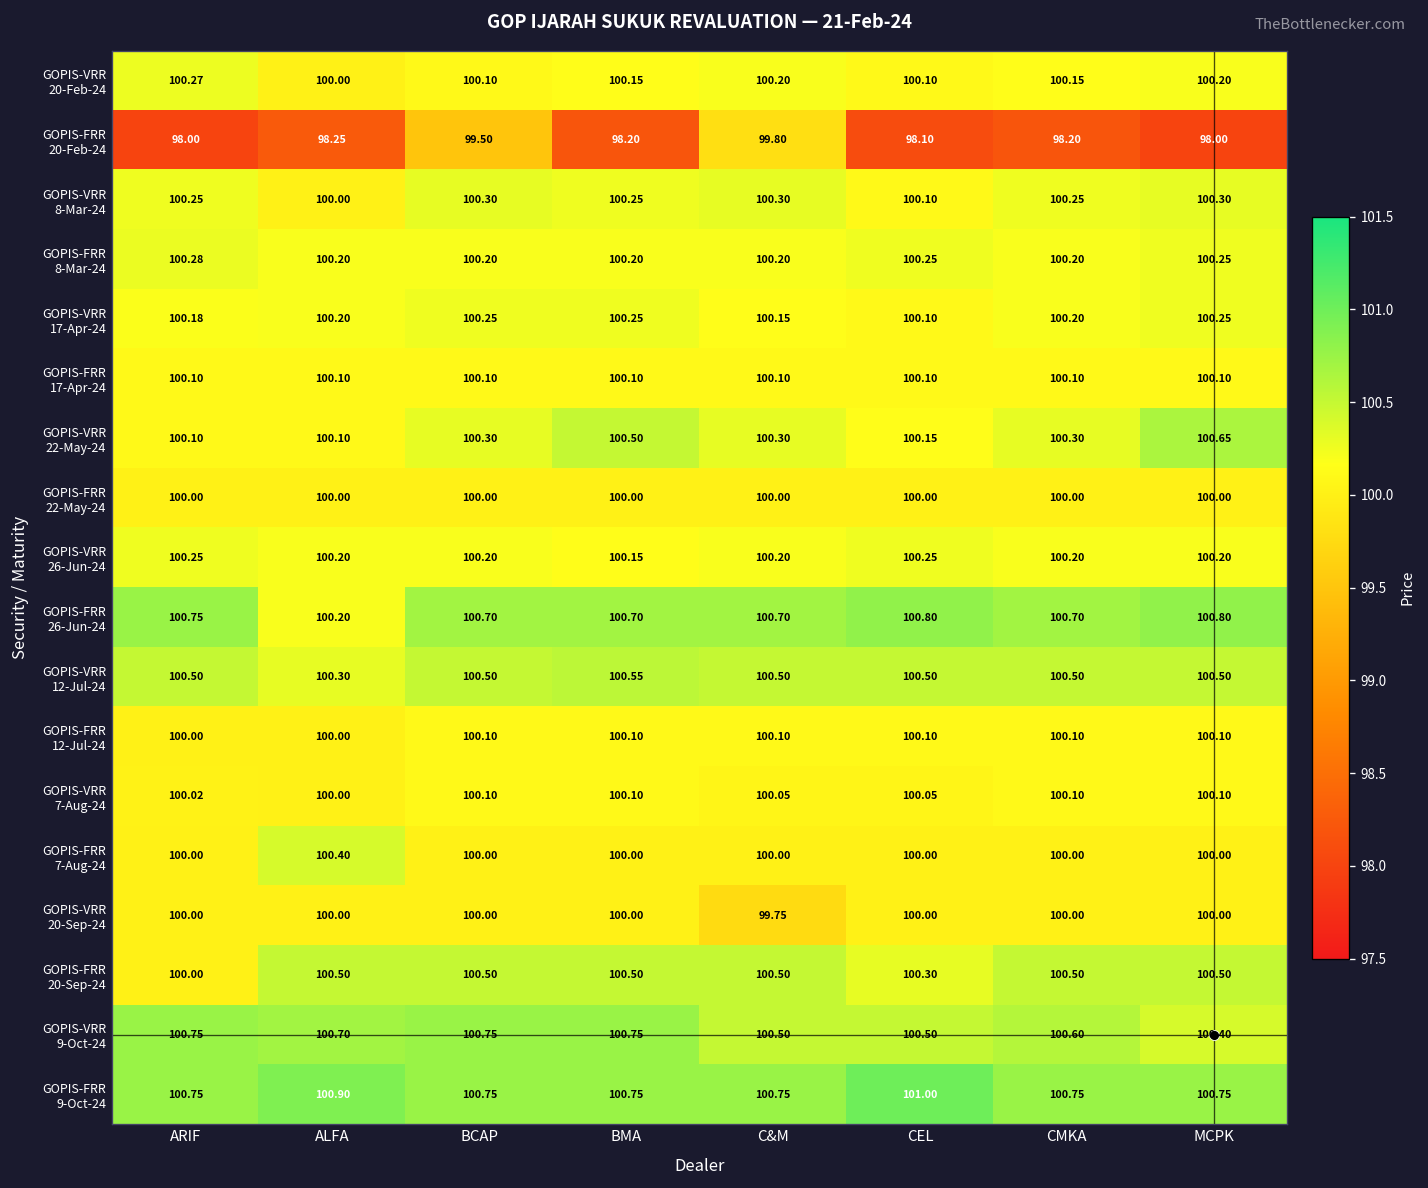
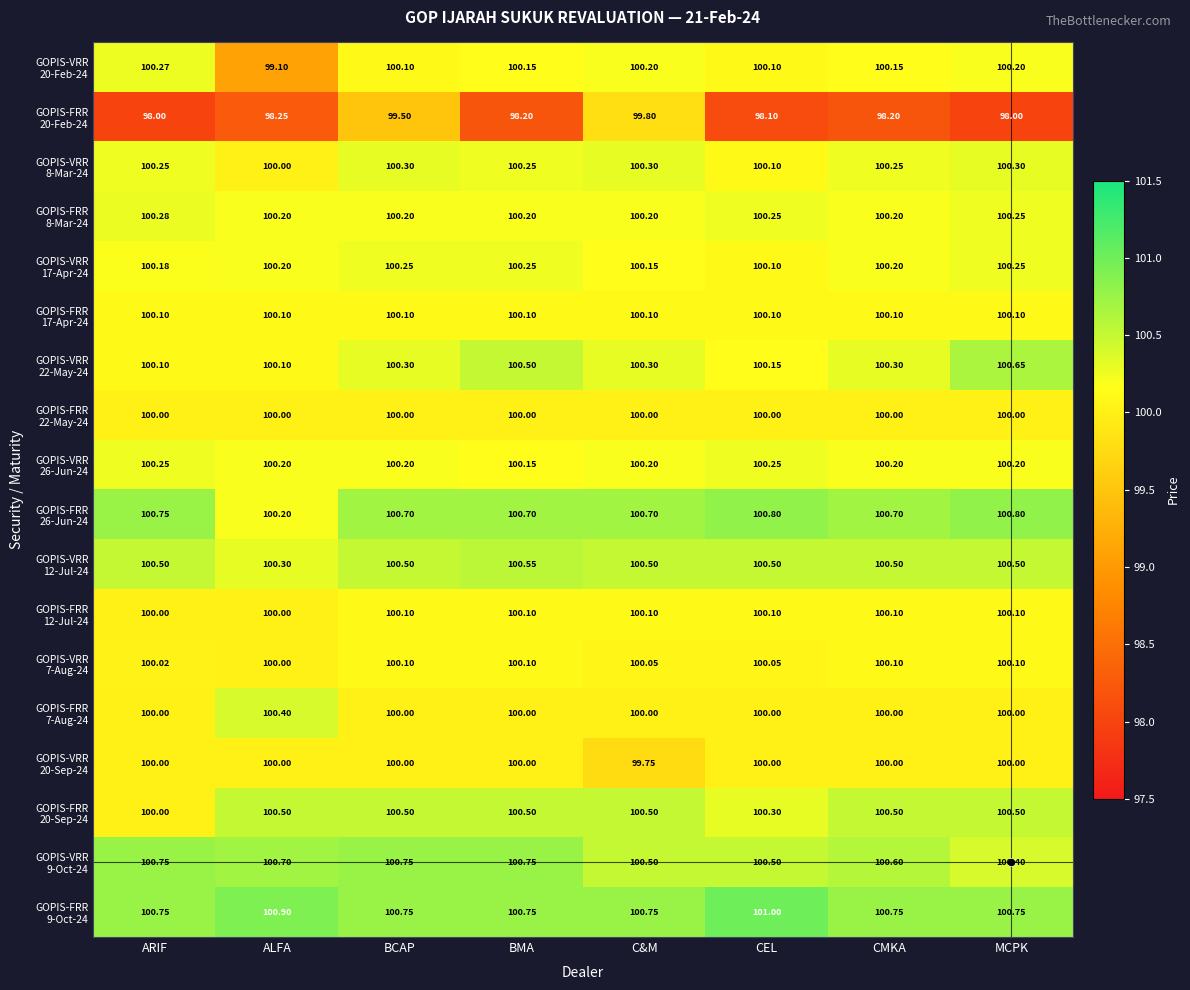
  {
    "GOPIS-VRR 20-Feb-24": {
      "ARIF": 100.27,
-     "ALFA": 100.00,
+     "ALFA": 99.10,
      "BCAP": 100.10,
      "BMA": 100.15,
      "C&M": 100.20,
      "CEL": 100.10,
      "CMKA": 100.15,
      "MCPK": 100.20
    },
    "GOPIS-FRR 20-Feb-24": {
      "ARIF": 98.00,
      "ALFA": 98.25,
      "BCAP": 99.50,
      "BMA": 98.20,
      "C&M": 99.80,
      "CEL": 98.10,
      "CMKA": 98.20,
      "MCPK": 98.00
    },
    "GOPIS-VRR 8-Mar-24": {
      "ARIF": 100.25,
      "ALFA": 100.00,
      "BCAP": 100.30,
      "BMA": 100.25,
      "C&M": 100.30,
      "CEL": 100.10,
      "CMKA": 100.25,
      "MCPK": 100.30
    },
    "GOPIS-FRR 8-Mar-24": {
      "ARIF": 100.28,
      "ALFA": 100.20,
      "BCAP": 100.20,
      "BMA": 100.20,
      "C&M": 100.20,
      "CEL": 100.25,
      "CMKA": 100.20,
      "MCPK": 100.25
    },
    "GOPIS-VRR 17-Apr-24": {
      "ARIF": 100.18,
      "ALFA": 100.20,
      "BCAP": 100.25,
      "BMA": 100.25,
      "C&M": 100.15,
      "CEL": 100.10,
      "CMKA": 100.20,
      "MCPK": 100.25
    },
    "GOPIS-FRR 17-Apr-24": {
      "ARIF": 100.10,
      "ALFA": 100.10,
      "BCAP": 100.10,
      "BMA": 100.10,
      "C&M": 100.10,
      "CEL": 100.10,
      "CMKA": 100.10,
      "MCPK": 100.10
    },
    "GOPIS-VRR 22-May-24": {
      "ARIF": 100.10,
      "ALFA": 100.10,
      "BCAP": 100.30,
      "BMA": 100.50,
      "C&M": 100.30,
      "CEL": 100.15,
      "CMKA": 100.30,
      "MCPK": 100.65
    },
    "GOPIS-FRR 22-May-24": {
      "ARIF": 100.00,
      "ALFA": 100.00,
      "BCAP": 100.00,
      "BMA": 100.00,
      "C&M": 100.00,
      "CEL": 100.00,
      "CMKA": 100.00,
      "MCPK": 100.00
    },
    "GOPIS-VRR 26-Jun-24": {
      "ARIF": 100.25,
      "ALFA": 100.20,
      "BCAP": 100.20,
      "BMA": 100.15,
      "C&M": 100.20,
      "CEL": 100.25,
      "CMKA": 100.20,
      "MCPK": 100.20
    },
    "GOPIS-FRR 26-Jun-24": {
      "ARIF": 100.75,
      "ALFA": 100.20,
      "BCAP": 100.70,
      "BMA": 100.70,
      "C&M": 100.70,
      "CEL": 100.80,
      "CMKA": 100.70,
      "MCPK": 100.80
    },
    "GOPIS-VRR 12-Jul-24": {
      "ARIF": 100.50,
      "ALFA": 100.30,
      "BCAP": 100.50,
      "BMA": 100.55,
      "C&M": 100.50,
      "CEL": 100.50,
      "CMKA": 100.50,
      "MCPK": 100.50
    },
    "GOPIS-FRR 12-Jul-24": {
      "ARIF": 100.00,
      "ALFA": 100.00,
      "BCAP": 100.10,
      "BMA": 100.10,
      "C&M": 100.10,
      "CEL": 100.10,
      "CMKA": 100.10,
      "MCPK": 100.10
    },
    "GOPIS-VRR 7-Aug-24": {
      "ARIF": 100.02,
      "ALFA": 100.00,
      "BCAP": 100.10,
      "BMA": 100.10,
      "C&M": 100.05,
      "CEL": 100.05,
      "CMKA": 100.10,
      "MCPK": 100.10
    },
    "GOPIS-FRR 7-Aug-24": {
      "ARIF": 100.00,
      "ALFA": 100.40,
      "BCAP": 100.00,
      "BMA": 100.00,
      "C&M": 100.00,
      "CEL": 100.00,
      "CMKA": 100.00,
      "MCPK": 100.00
    },
    "GOPIS-VRR 20-Sep-24": {
      "ARIF": 100.00,
      "ALFA": 100.00,
      "BCAP": 100.00,
      "BMA": 100.00,
      "C&M": 99.75,
      "CEL": 100.00,
      "CMKA": 100.00,
      "MCPK": 100.00
    },
    "GOPIS-FRR 20-Sep-24": {
      "ARIF": 100.00,
      "ALFA": 100.50,
      "BCAP": 100.50,
      "BMA": 100.50,
      "C&M": 100.50,
      "CEL": 100.30,
      "CMKA": 100.50,
      "MCPK": 100.50
    },
    "GOPIS-VRR 9-Oct-24": {
      "ARIF": 100.75,
      "ALFA": 100.70,
      "BCAP": 100.75,
      "BMA": 100.75,
      "C&M": 100.50,
      "CEL": 100.50,
      "CMKA": 100.60
    },
    "GOPIS-FRR 9-Oct-24": {
      "ARIF": 100.75,
      "ALFA": 100.90,
      "BCAP": 100.75,
      "BMA": 100.75,
      "C&M": 100.75,
      "CEL": 101.00,
      "CMKA": 100.75,
      "MCPK": 100.75
    }
  }
